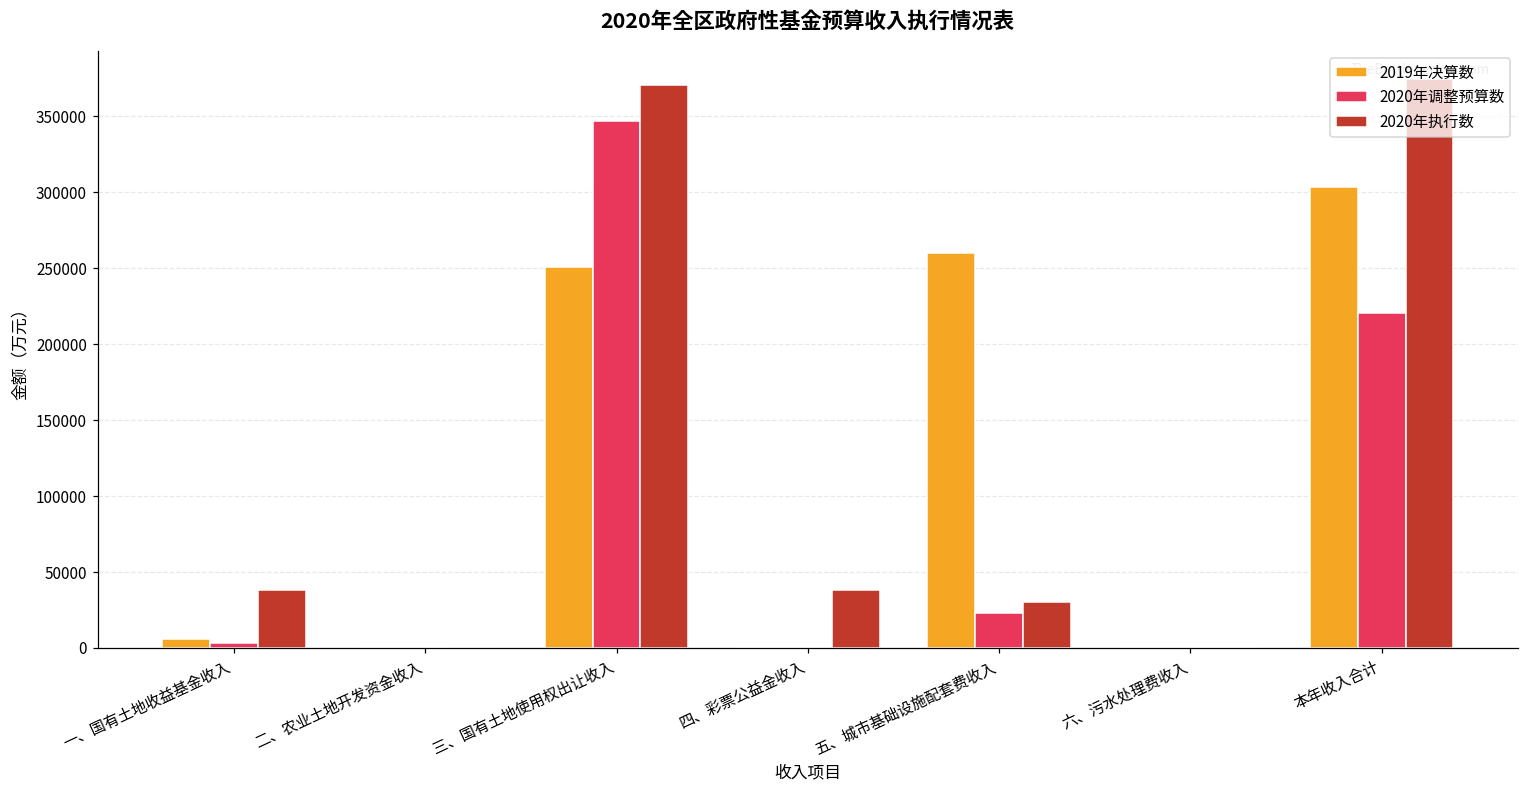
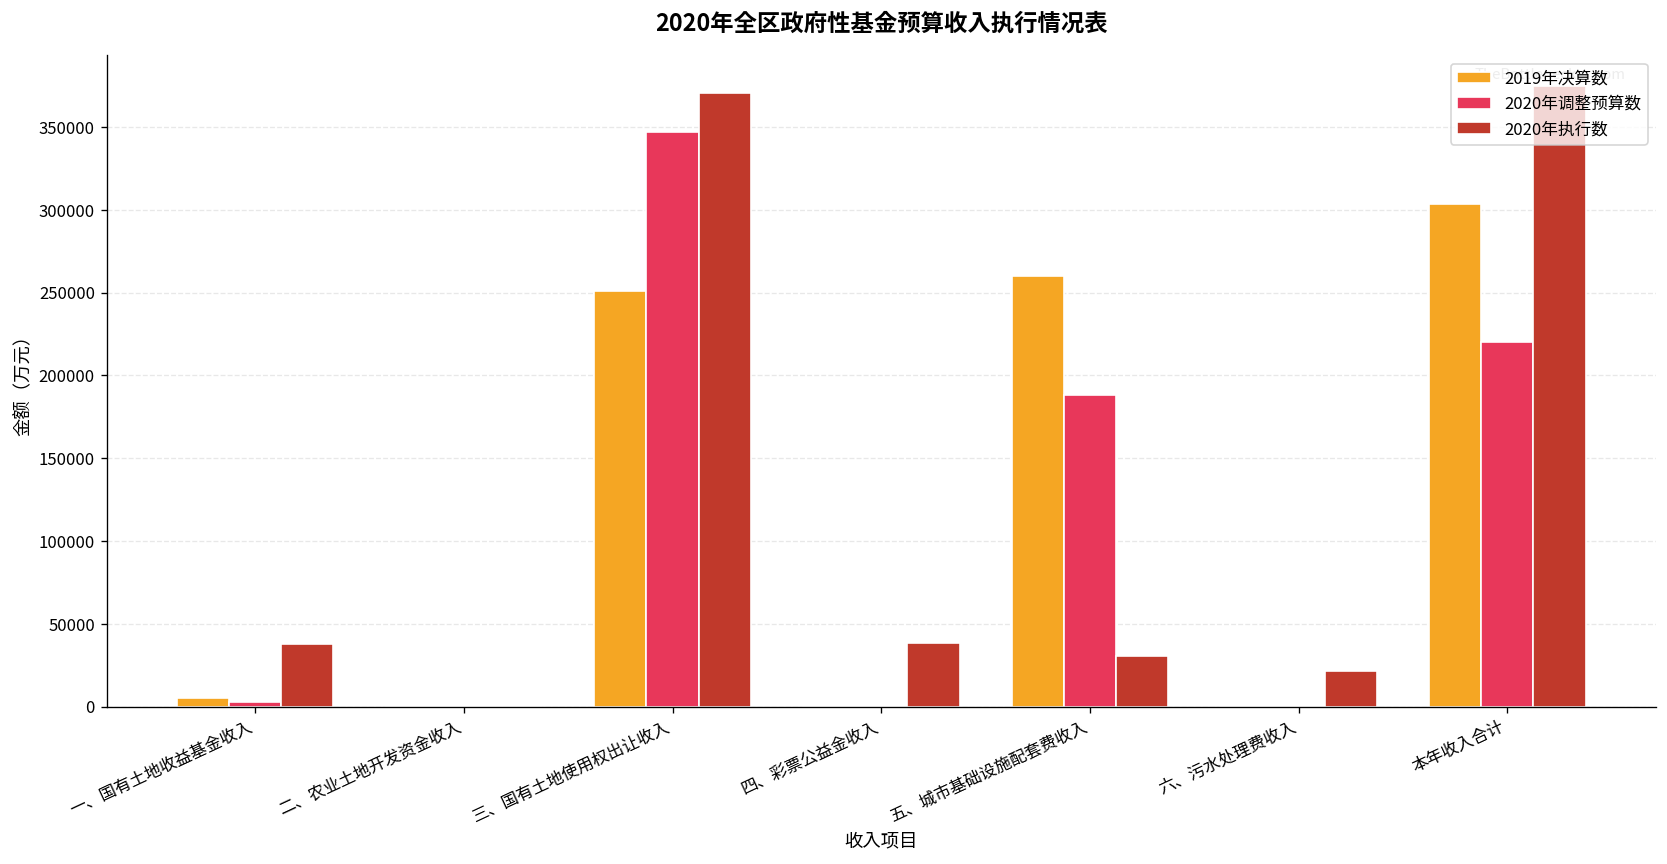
  {
    "2019年决算数": {
      "一、国有土地收益基金收入": 5000,
      "三、国有土地使用权出让收入": 251000,
      "五、城市基础设施配套费收入": 260000,
      "本年收入合计": 303000
    },
    "2020年调整预算数": {
      "一、国有土地收益基金收入": 3000,
      "三、国有土地使用权出让收入": 347000,
-     "五、城市基础设施配套费收入": 23000,
+     "五、城市基础设施配套费收入": 188000,
      "本年收入合计": 220000
    },
    "2020年执行数": {
      "一、国有土地收益基金收入": 38000,
      "二、农业土地开发资金收入": 0,
      "三、国有土地使用权出让收入": 371000,
      "四、彩票公益金收入": 38000,
      "五、城市基础设施配套费收入": 30000,
-     "六、污水处理费收入": 0
+     "六、污水处理费收入": 22000
    }
  }
